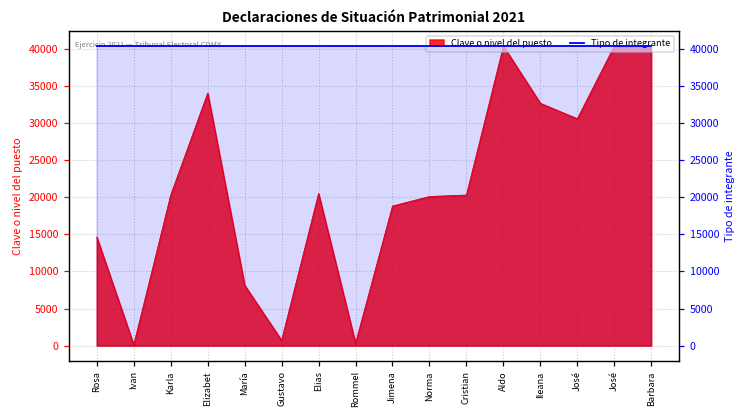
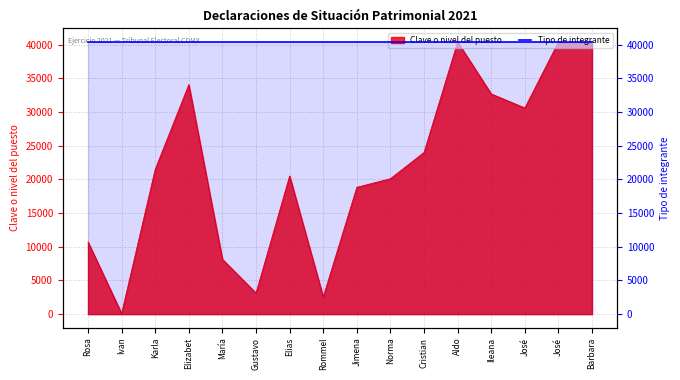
  {
    "Clave o nivel del puesto": {
-     "Rosa": 15000,
+     "Rosa": 11000,
      "Ivan": 0,
-     "Karla": 20000,
+     "Karla": 22000,
      "Elizabet": 34000,
      "María": 8000,
-     "Gustavo": 1000,
+     "Gustavo": 3000,
      "Elias": 21000,
-     "Rommel": 0,
+     "Rommel": 3000,
      "Jimena": 19000,
      "Norma": 20000,
-     "Cristian": 20000,
+     "Cristian": 24000,
      "Ileana": 33000
    },
    "Tipo de integrante": {
      "María": 40000,
      "Gustavo": 40000,
      "Elias": 40000,
      "Rommel": 40000,
      "Jimena": 40000
    }
  }
